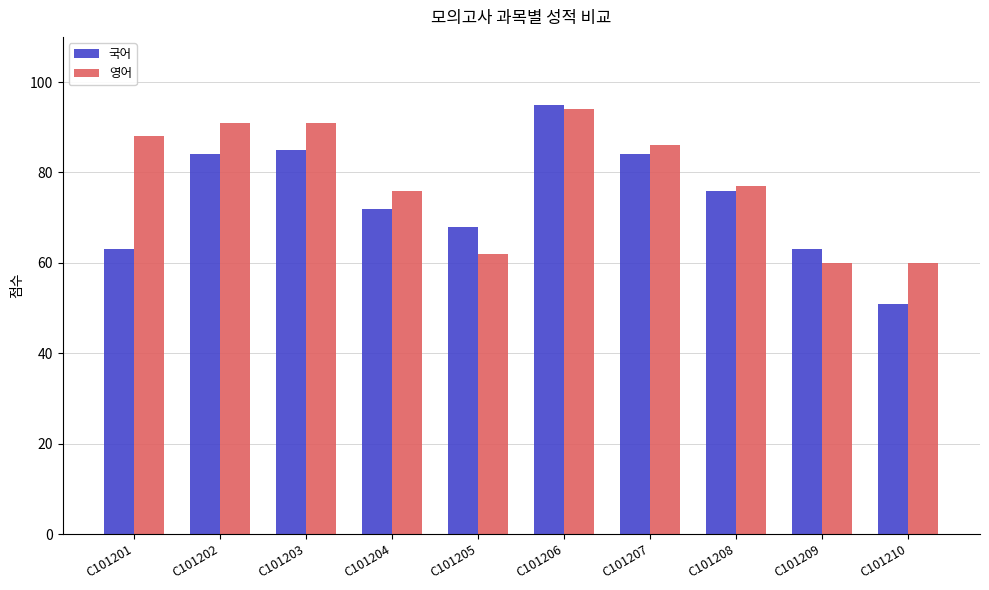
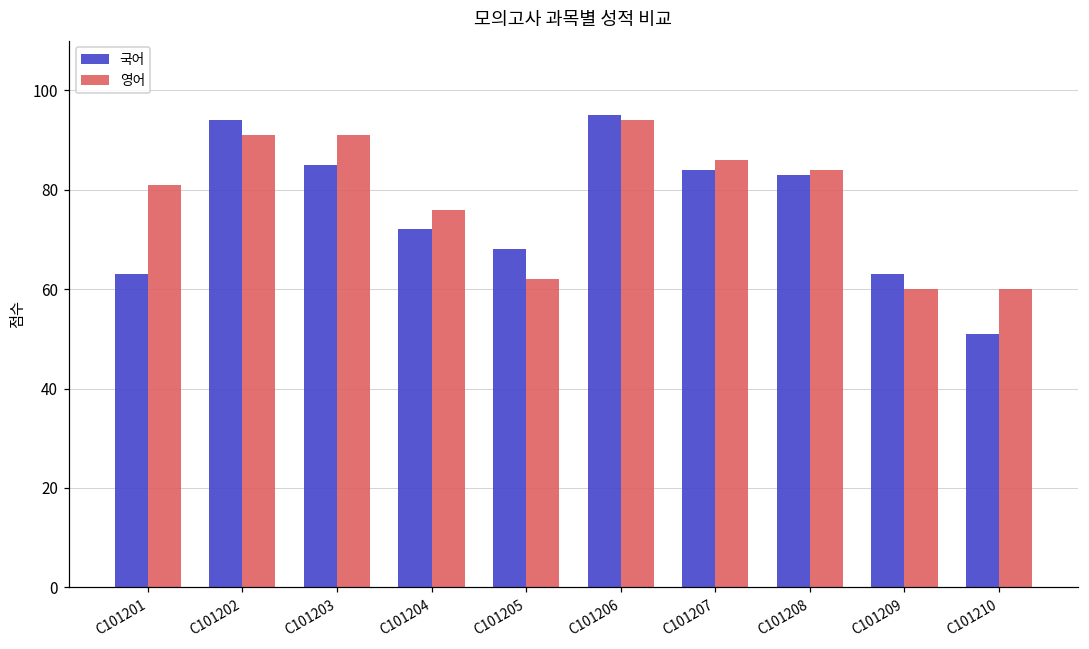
  {
    "국어": {
      "C101201": 63,
-     "C101202": 84,
+     "C101202": 94,
      "C101203": 85,
      "C101204": 72,
      "C101205": 68,
      "C101206": 95,
      "C101207": 84,
-     "C101208": 76,
+     "C101208": 83,
      "C101209": 63,
      "C101210": 51
    },
    "영어": {
-     "C101201": 88,
+     "C101201": 81,
      "C101202": 91,
      "C101203": 91,
      "C101204": 76,
      "C101205": 62,
      "C101206": 94,
      "C101207": 86,
-     "C101208": 77,
+     "C101208": 84,
      "C101209": 60,
      "C101210": 60
    }
  }
